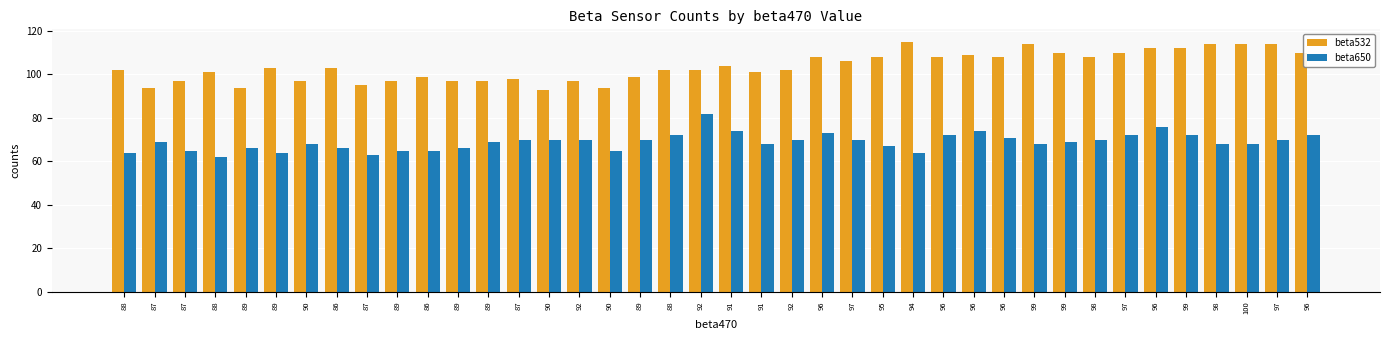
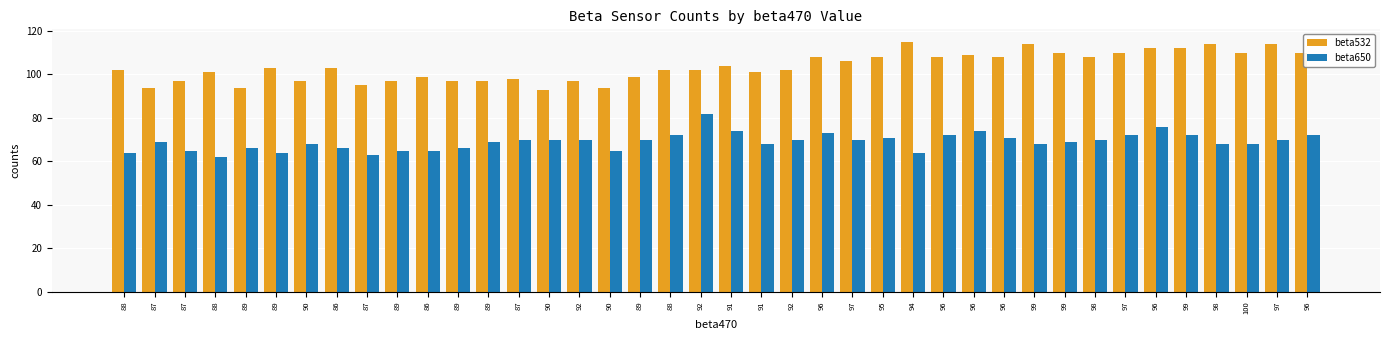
  {
    "beta532": {
      "95": 108,
      "94": 115,
-     "100": 114
+     "100": 110
    },
    "beta650": {
-     "95": 67,
+     "95": 71,
      "94": 64,
      "100": 68
    }
  }
